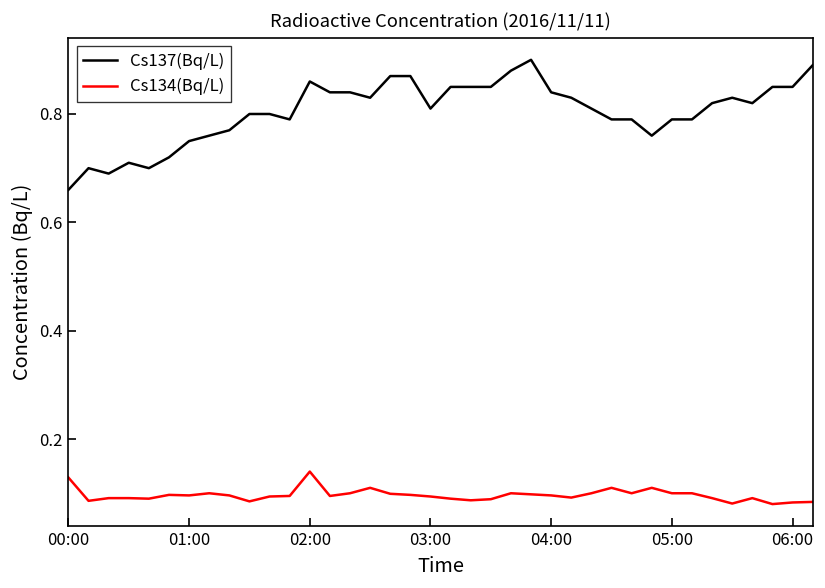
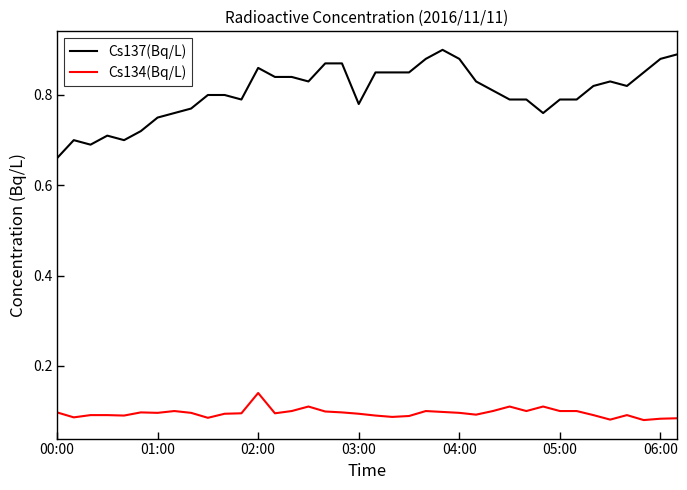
  {
    "Cs137(Bq/L)": {
      "00:00": 0.66,
      "01:00": 0.75,
      "02:00": 0.86,
-     "03:00": 0.81,
-     "04:00": 0.84,
+     "03:00": 0.78,
+     "04:00": 0.88,
      "05:00": 0.79,
-     "06:00": 0.85
+     "06:00": 0.88
    },
    "Cs134(Bq/L)": {
-     "00:00": 0.13,
+     "00:00": 0.10,
      "01:00": 0.10,
      "02:00": 0.14,
      "03:00": 0.09,
      "04:00": 0.10,
      "05:00": 0.10,
      "06:00": 0.08
    }
  }
